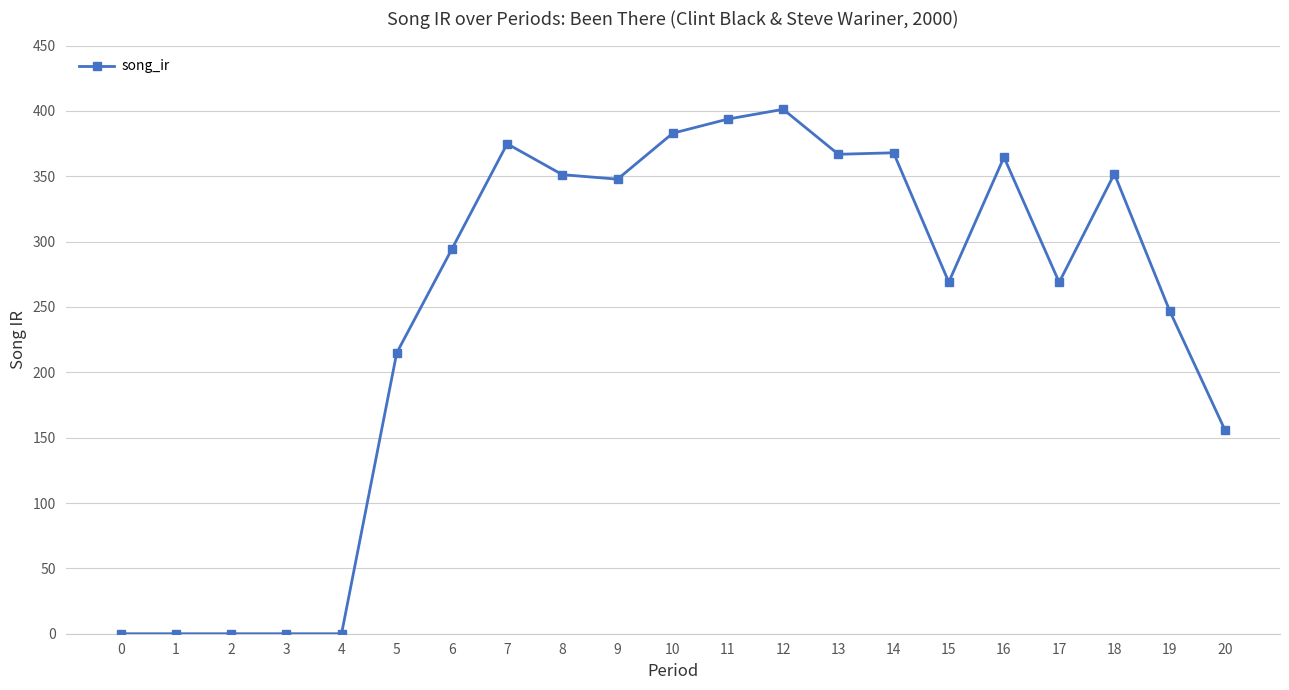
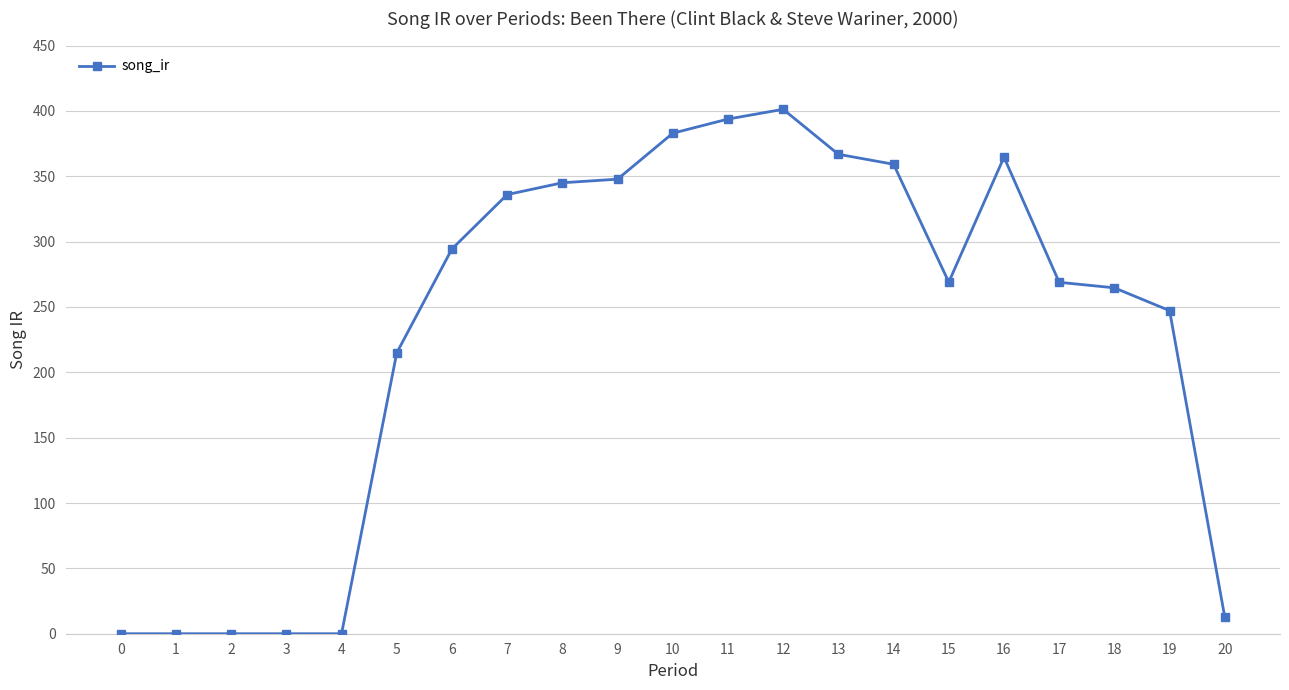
  {
    "0": 0,
    "1": 0,
    "2": 0,
    "3": 0,
    "4": 0,
    "5": 215,
    "6": 294,
-   "7": 375,
-   "8": 351,
+   "7": 336,
+   "8": 345,
    "9": 348,
    "10": 383,
    "11": 394,
    "12": 401,
    "13": 367,
-   "14": 368,
+   "14": 359,
    "15": 269,
    "16": 365,
    "17": 269,
-   "18": 352,
+   "18": 265,
    "19": 247,
-   "20": 156
+   "20": 13
  }
